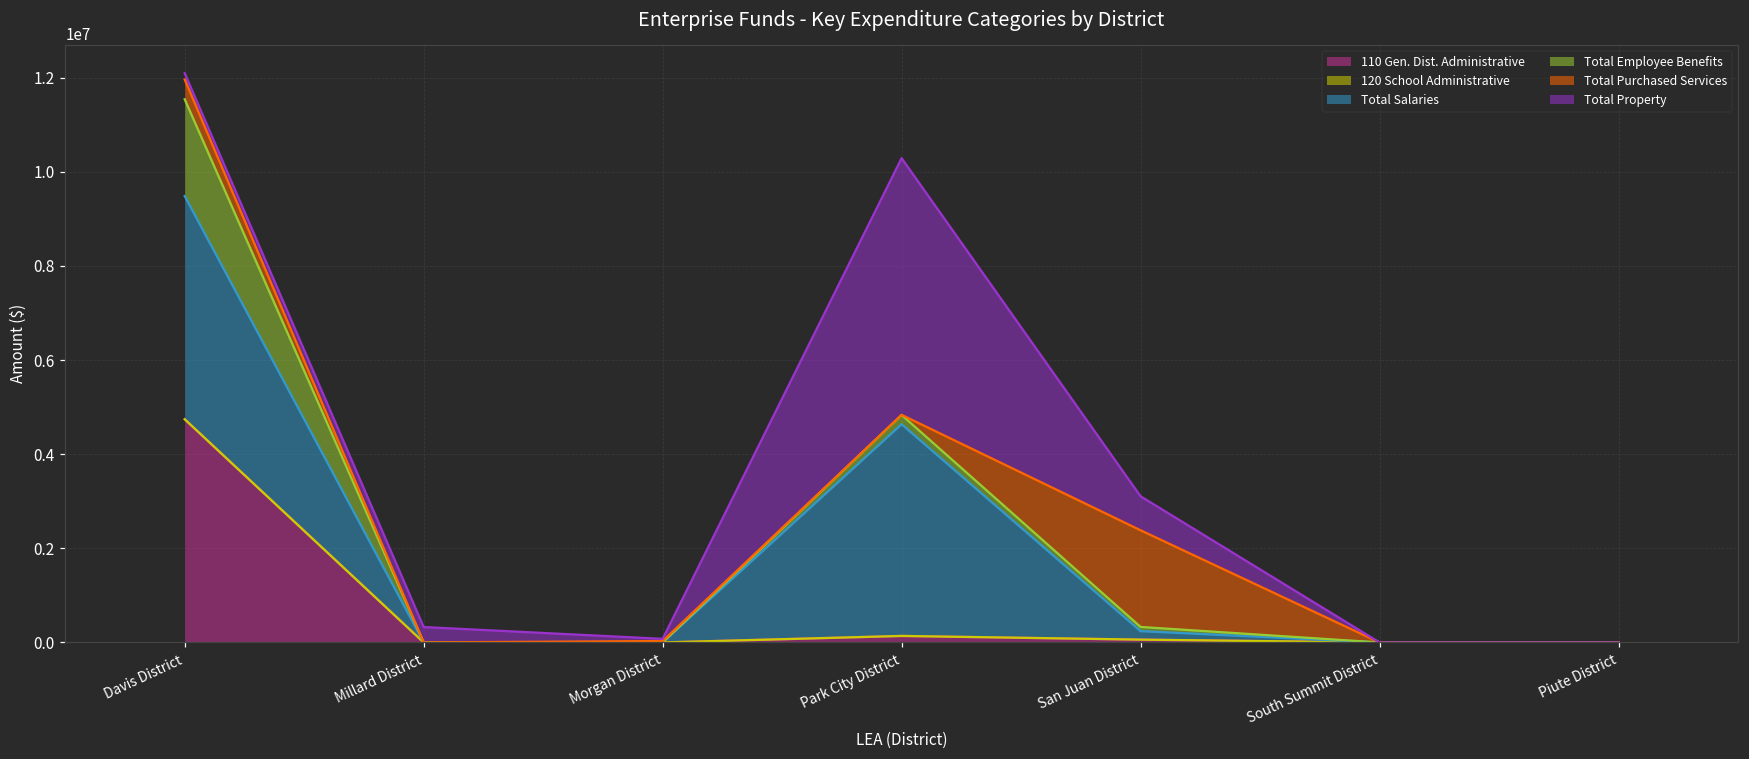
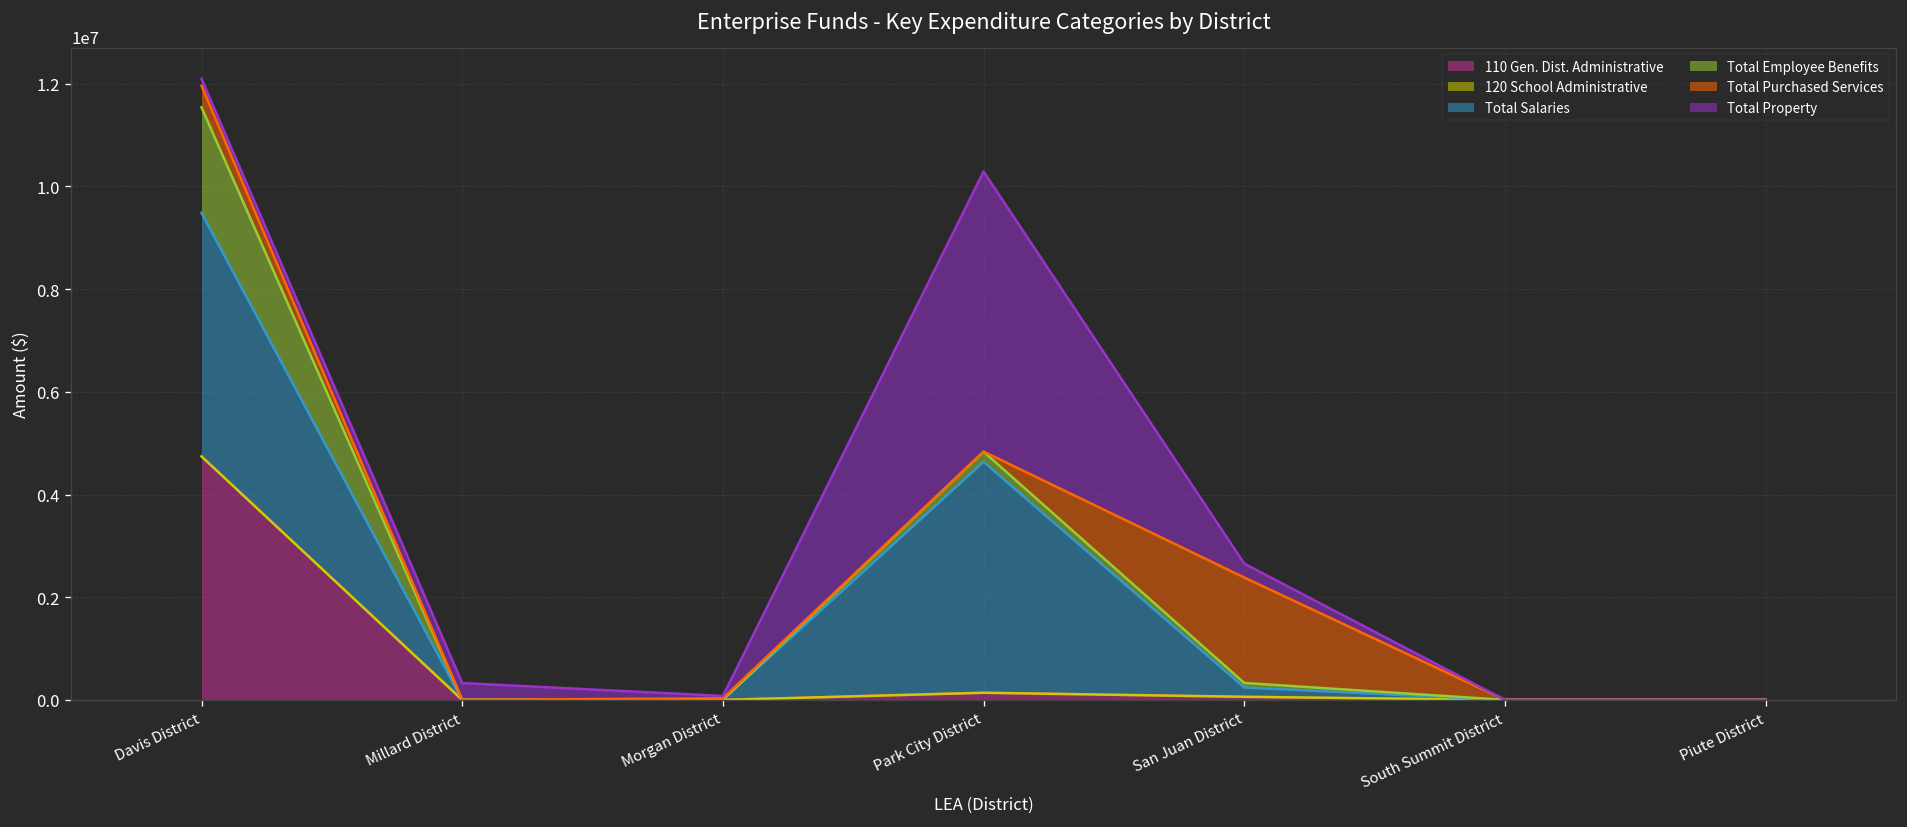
  {
    "Total Salaries": {
      "Davis District": 4700000,
      "Park City District": 4500000,
      "San Juan District": 200000
    },
    "Total Purchased Services": {
      "Davis District": 400000,
      "San Juan District": 2100000
    },
    "Total Property": {
      "Davis District": 100000,
      "Millard District": 300000,
      "Park City District": 5500000,
-     "San Juan District": 700000
+     "San Juan District": 300000
    }
  }
